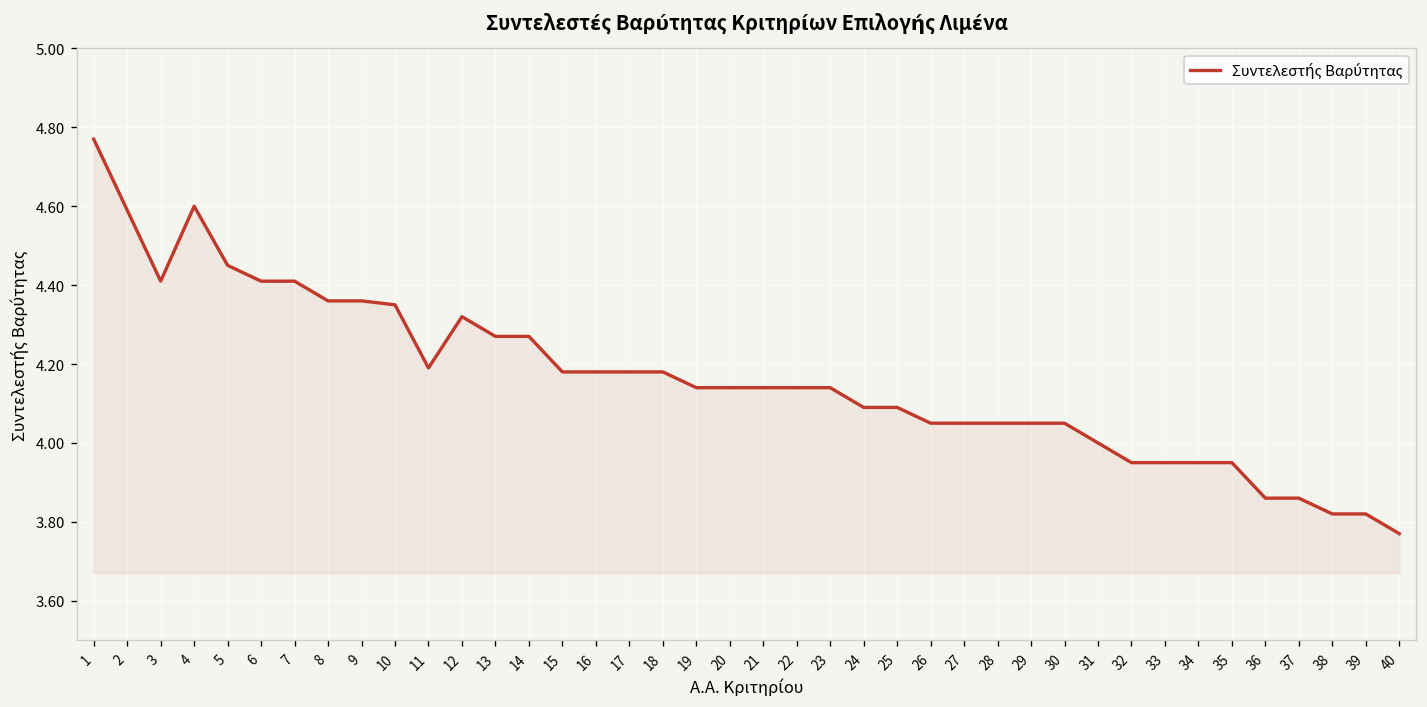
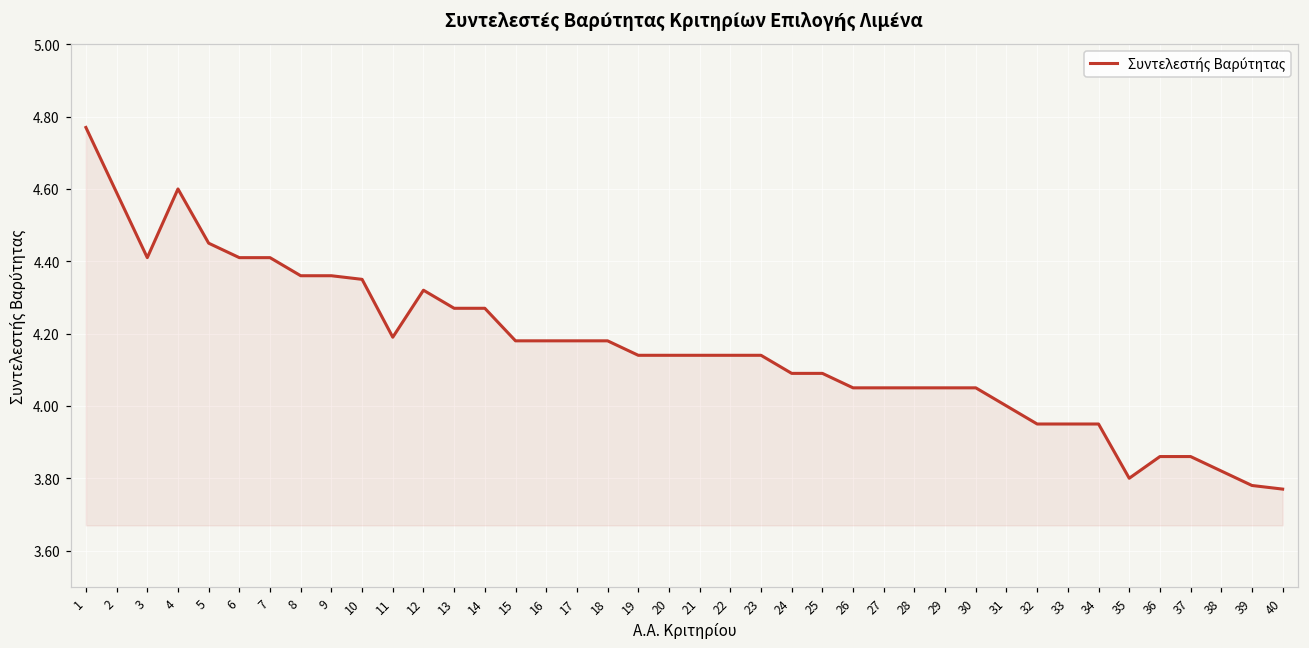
  {
    "1": 4.77,
    "2": 4.59,
    "3": 4.41,
    "4": 4.60,
    "5": 4.45,
    "6": 4.41,
    "7": 4.41,
    "8": 4.36,
    "9": 4.36,
    "10": 4.35,
    "11": 4.19,
    "12": 4.32,
    "13": 4.27,
    "14": 4.27,
    "15": 4.18,
    "16": 4.18,
    "17": 4.18,
    "18": 4.18,
    "19": 4.14,
    "20": 4.14,
    "21": 4.14,
    "22": 4.14,
    "23": 4.14,
    "24": 4.09,
    "25": 4.09,
    "26": 4.05,
    "27": 4.05,
    "28": 4.05,
    "29": 4.05,
    "30": 4.05,
    "31": 4.00,
    "32": 3.95,
    "33": 3.95,
    "34": 3.95,
-   "35": 3.95,
+   "35": 3.80,
    "36": 3.86,
    "37": 3.86,
    "38": 3.82,
-   "39": 3.82,
+   "39": 3.78,
    "40": 3.77
  }
